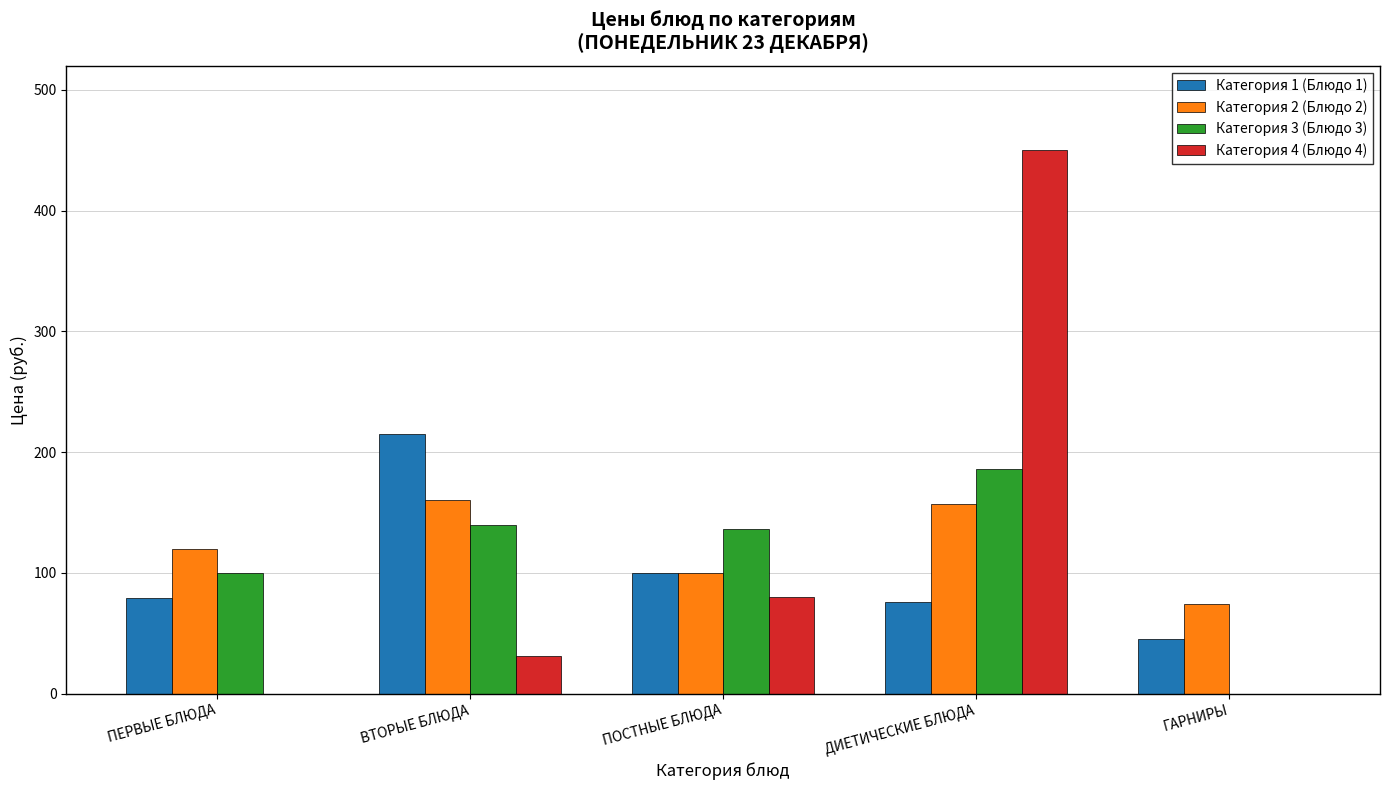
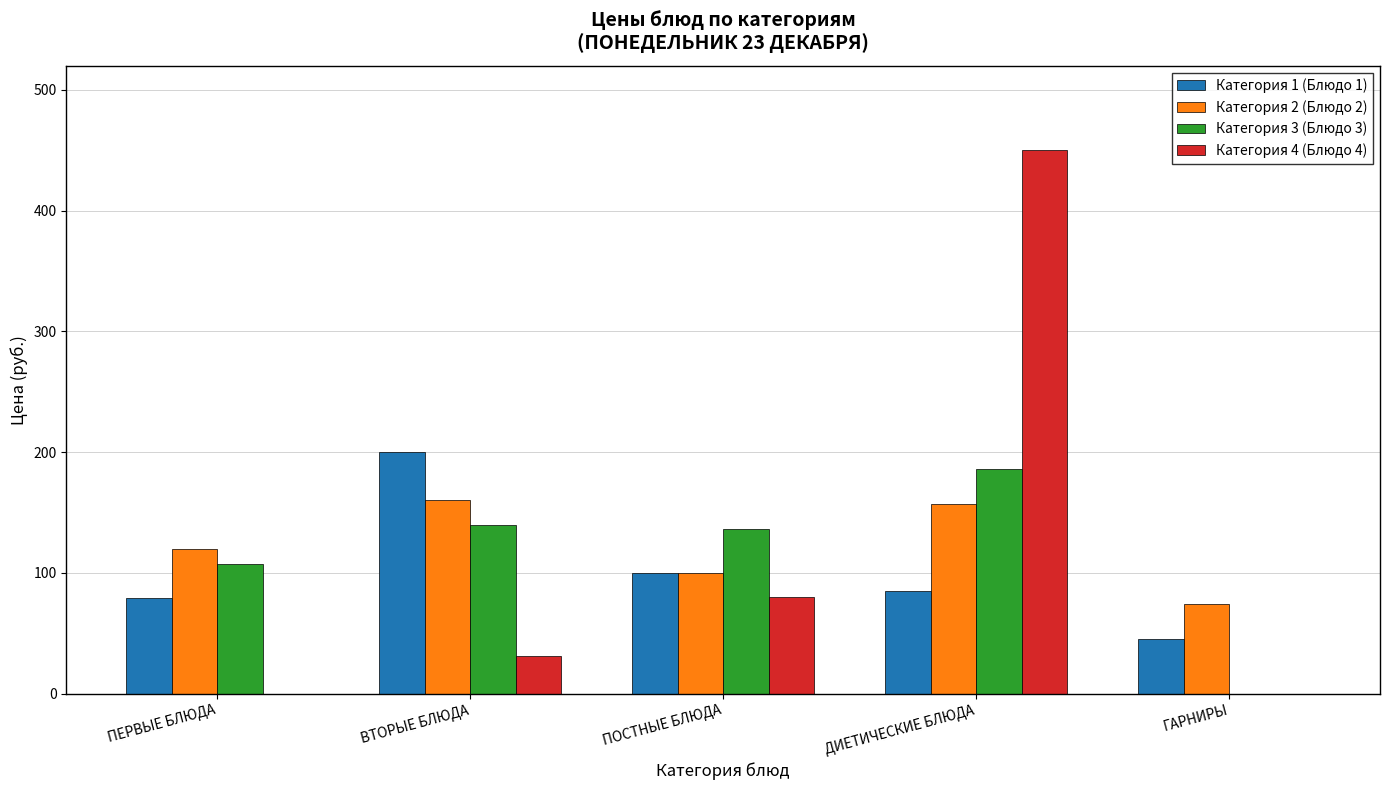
  {
    "Категория 1 (Блюдо 1)": {
      "ПЕРВЫЕ БЛЮДА": 79,
-     "ВТОРЫЕ БЛЮДА": 215,
+     "ВТОРЫЕ БЛЮДА": 200,
      "ПОСТНЫЕ БЛЮДА": 100,
-     "ДИЕТИЧЕСКИЕ БЛЮДА": 76,
+     "ДИЕТИЧЕСКИЕ БЛЮДА": 85,
      "ГАРНИРЫ": 45
    },
    "Категория 2 (Блюдо 2)": {
      "ПЕРВЫЕ БЛЮДА": 120,
      "ВТОРЫЕ БЛЮДА": 160,
      "ПОСТНЫЕ БЛЮДА": 100,
      "ДИЕТИЧЕСКИЕ БЛЮДА": 157,
      "ГАРНИРЫ": 74
    },
    "Категория 3 (Блюдо 3)": {
-     "ПЕРВЫЕ БЛЮДА": 100,
+     "ПЕРВЫЕ БЛЮДА": 107,
      "ВТОРЫЕ БЛЮДА": 140,
      "ПОСТНЫЕ БЛЮДА": 136,
      "ДИЕТИЧЕСКИЕ БЛЮДА": 186,
      "ГАРНИРЫ": 0
    },
    "Категория 4 (Блюдо 4)": {
      "ПЕРВЫЕ БЛЮДА": 0,
      "ВТОРЫЕ БЛЮДА": 31,
      "ПОСТНЫЕ БЛЮДА": 80,
      "ДИЕТИЧЕСКИЕ БЛЮДА": 450,
      "ГАРНИРЫ": 0
    }
  }
